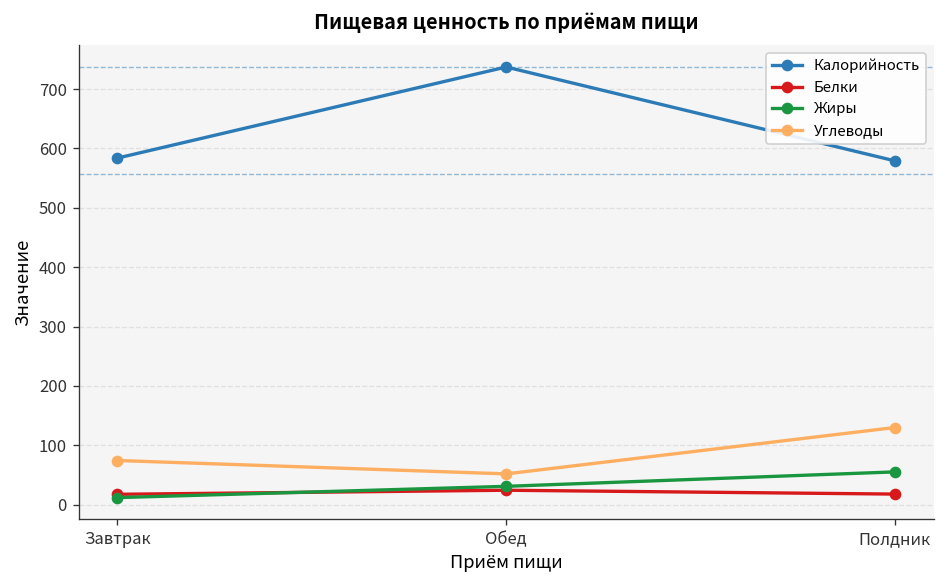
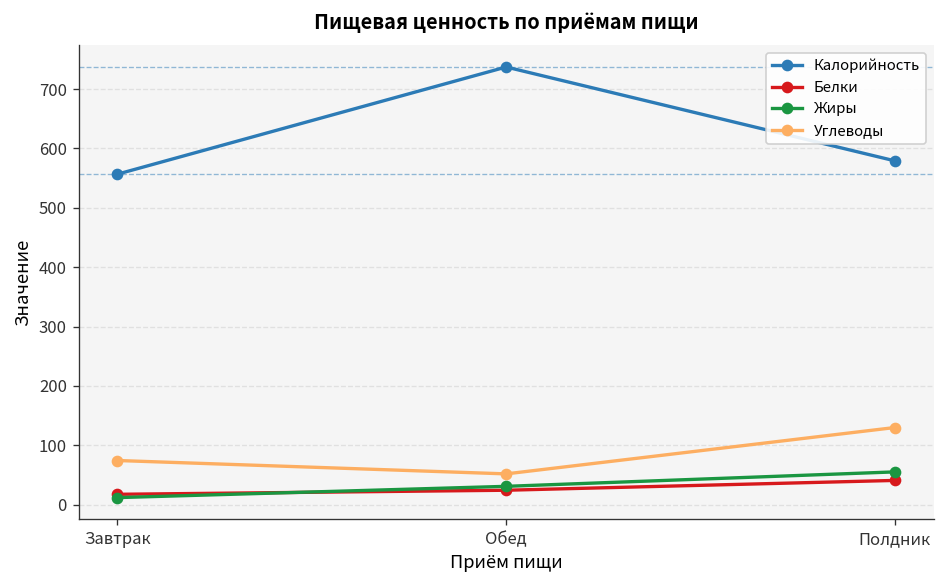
  {
    "Калорийность": {
-     "Завтрак": 580,
+     "Завтрак": 560,
      "Обед": 740,
      "Полдник": 580
    },
    "Белки": {
      "Завтрак": 20,
      "Обед": 20,
-     "Полдник": 20
+     "Полдник": 40
    },
    "Жиры": {
      "Завтрак": 10,
      "Обед": 30,
      "Полдник": 60
    },
    "Углеводы": {
      "Завтрак": 70,
      "Обед": 50,
      "Полдник": 130
    }
  }
